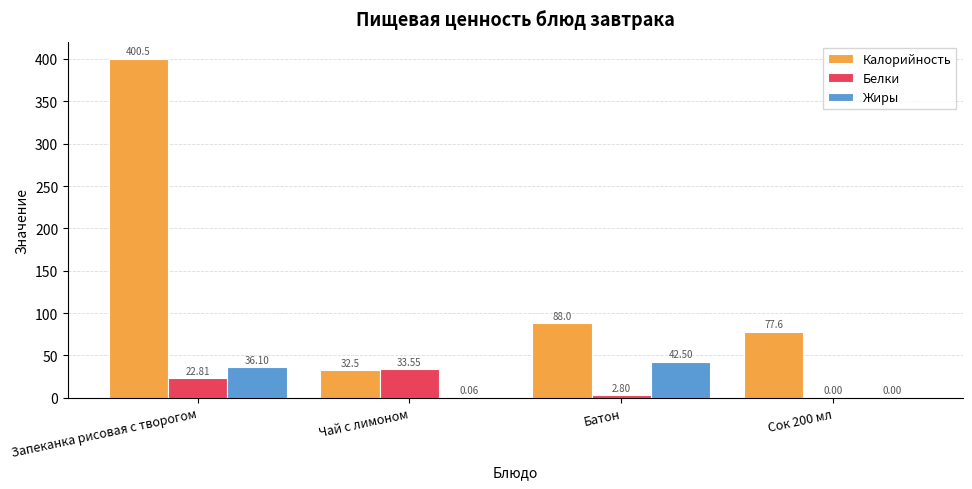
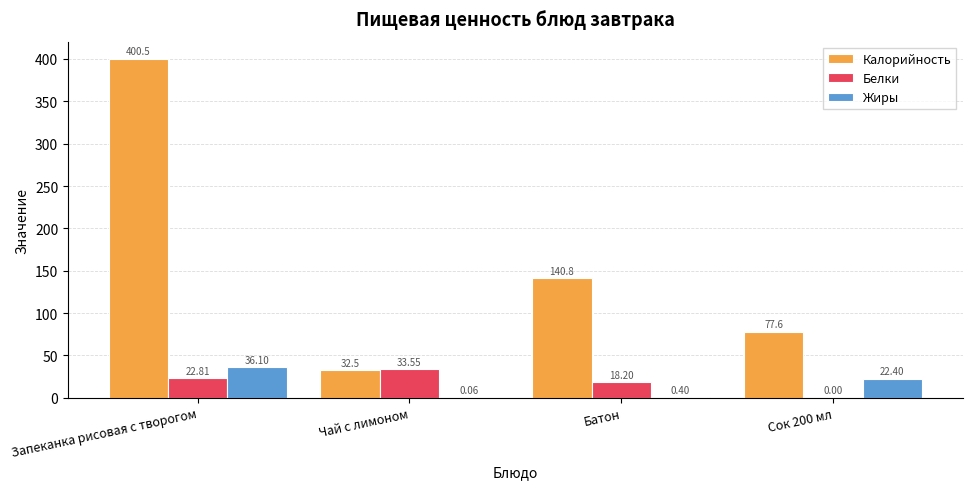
  {
    "Калорийность": {
      "Запеканка рисовая с творогом": 400.5,
      "Чай с лимоном": 32.5,
-     "Батон": 88.0,
+     "Батон": 140.8,
      "Сок 200 мл": 77.6
    },
    "Белки": {
      "Запеканка рисовая с творогом": 22.81,
      "Чай с лимоном": 33.55,
-     "Батон": 2.80,
+     "Батон": 18.20,
      "Сок 200 мл": 0.00
    },
    "Жиры": {
      "Запеканка рисовая с творогом": 36.10,
      "Чай с лимоном": 0.06,
-     "Батон": 42.50,
-     "Сок 200 мл": 0.00
+     "Батон": 0.40,
+     "Сок 200 мл": 22.40
    }
  }
